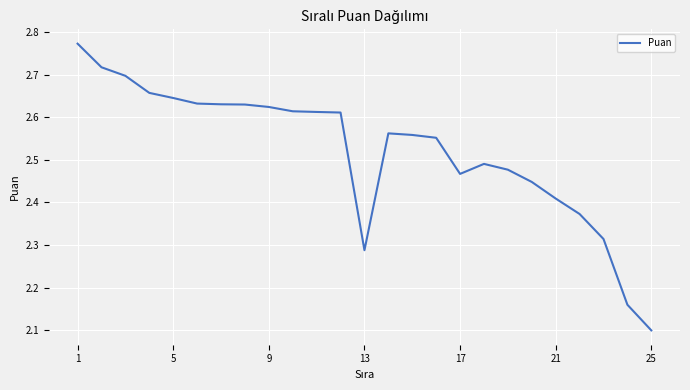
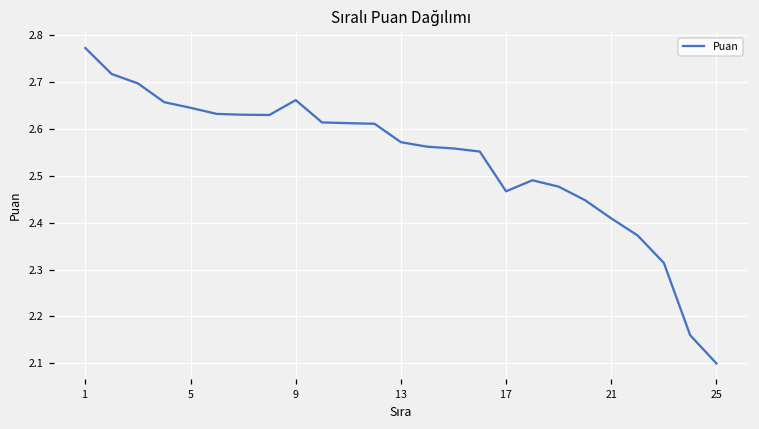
  {
    "1": 2.77,
    "5": 2.65,
-   "9": 2.62,
-   "13": 2.29,
+   "9": 2.66,
+   "13": 2.57,
    "17": 2.47,
    "21": 2.41,
    "25": 2.10
  }
